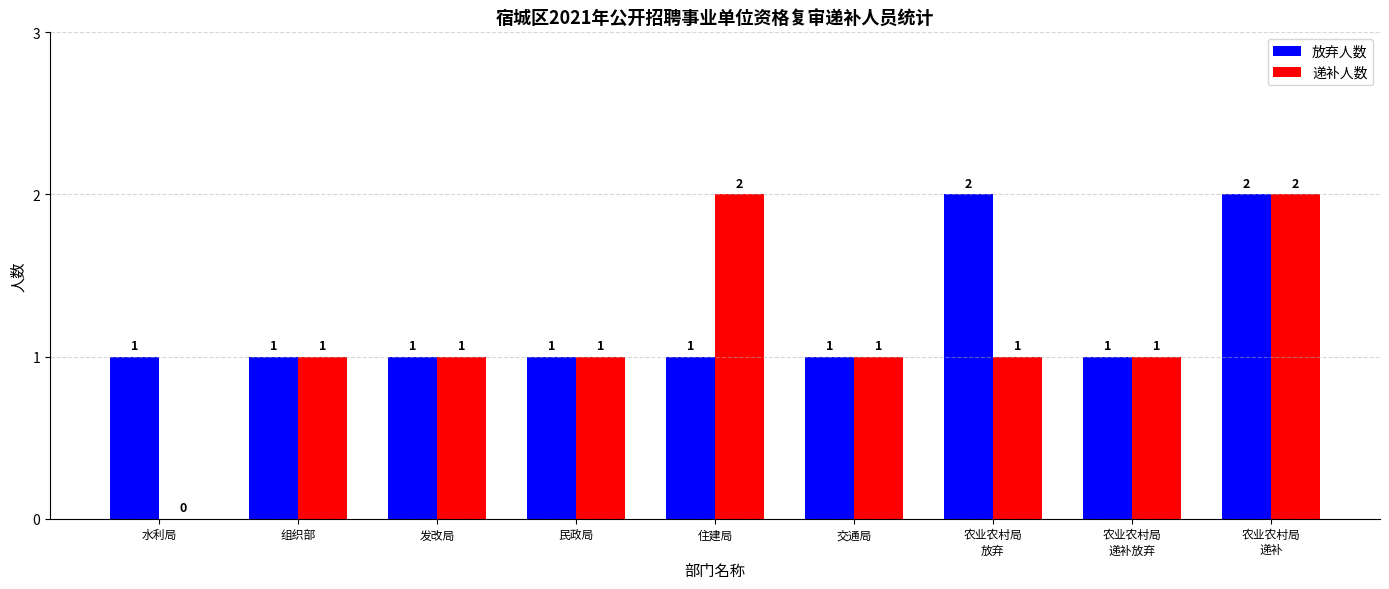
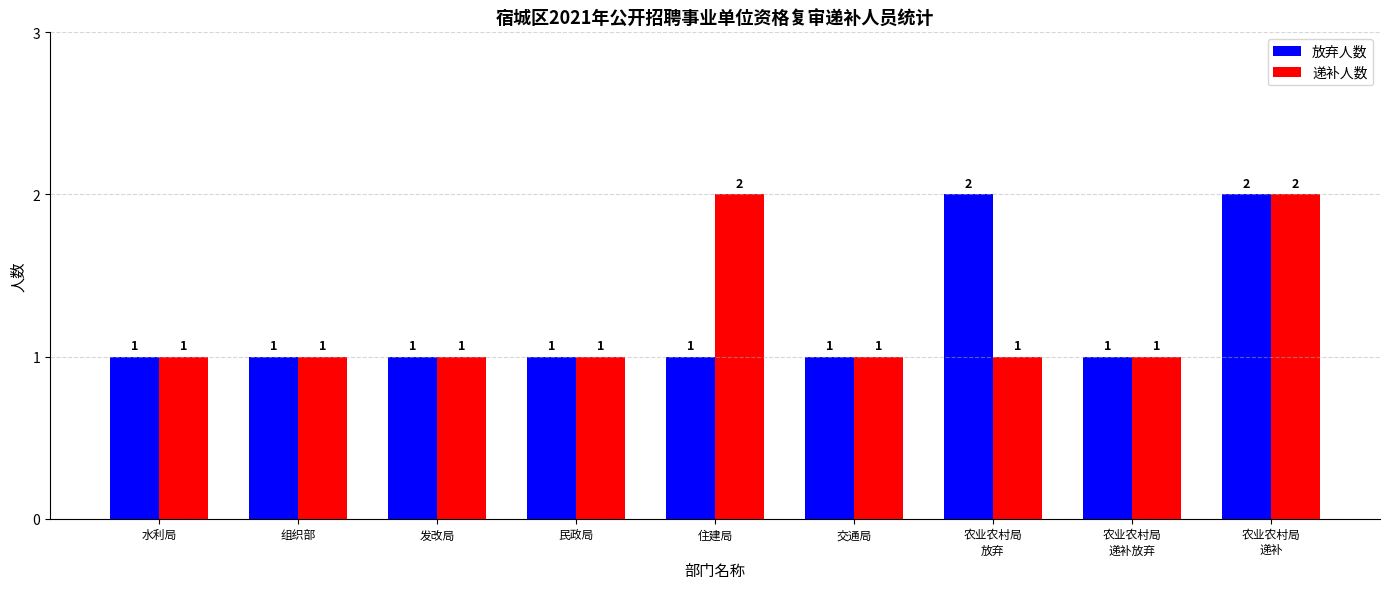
  {
    "放弃人数": {
      "水利局": 1,
      "组织部": 1,
      "发改局": 1,
      "民政局": 1,
      "住建局": 1,
      "交通局": 1,
      "农业农村局 放弃": 2,
      "农业农村局 递补放弃": 1,
      "农业农村局 递补": 2
    },
    "递补人数": {
-     "水利局": 0,
+     "水利局": 1,
      "组织部": 1,
      "发改局": 1,
      "民政局": 1,
      "住建局": 2,
      "交通局": 1,
      "农业农村局 放弃": 1,
      "农业农村局 递补放弃": 1,
      "农业农村局 递补": 2
    }
  }
